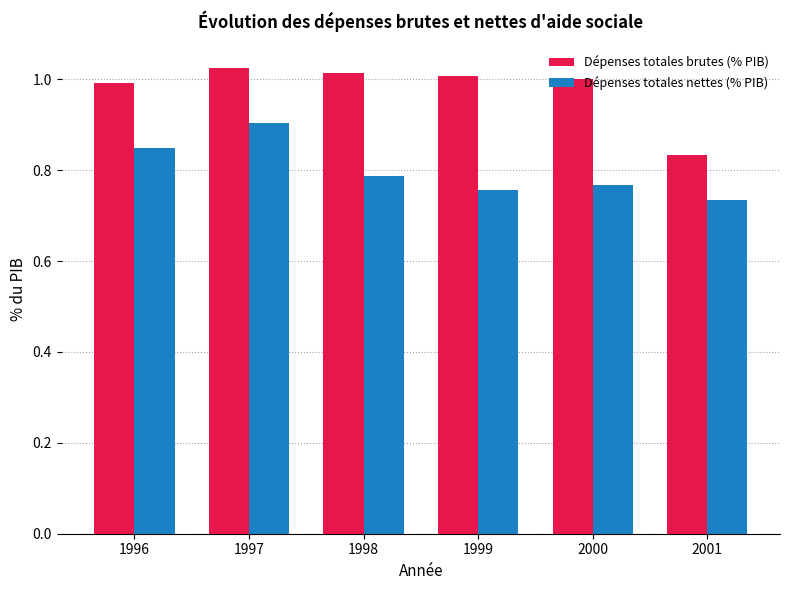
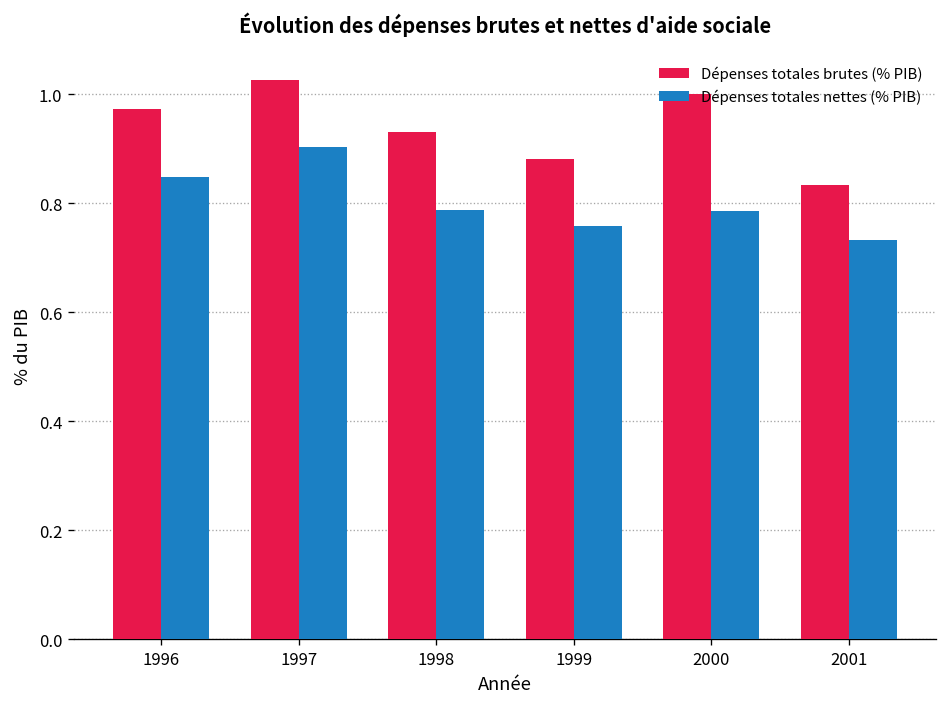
  {
    "Dépenses totales brutes (% PIB)": {
-     "1996": 0.99,
+     "1996": 0.97,
      "1997": 1.03,
-     "1998": 1.01,
-     "1999": 1.01,
+     "1998": 0.93,
+     "1999": 0.88,
      "2000": 1.00,
      "2001": 0.83
    },
    "Dépenses totales nettes (% PIB)": {
      "1996": 0.85,
      "1997": 0.90,
      "1998": 0.79,
      "1999": 0.76,
-     "2000": 0.77,
+     "2000": 0.79,
      "2001": 0.73
    }
  }
